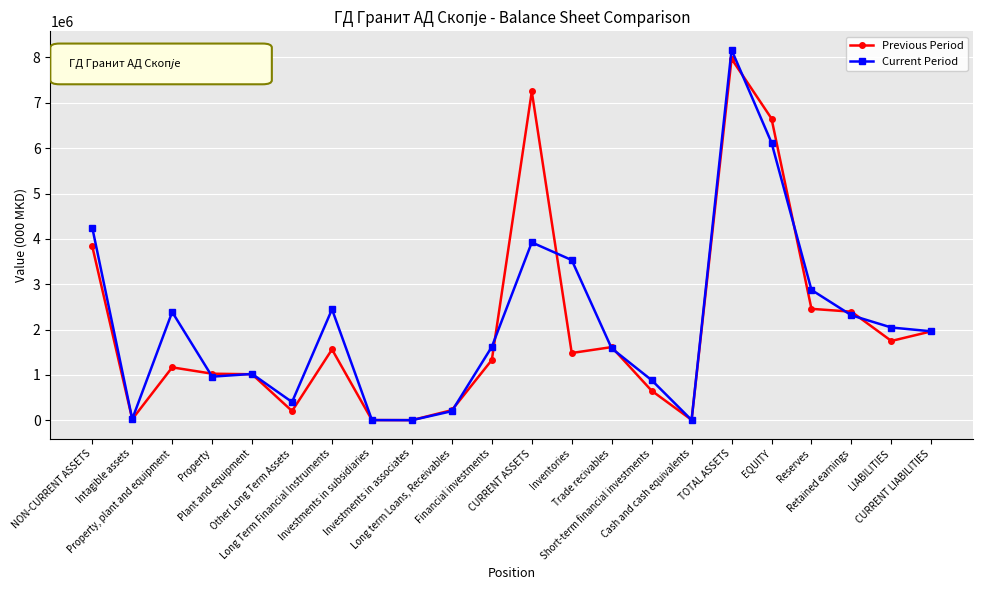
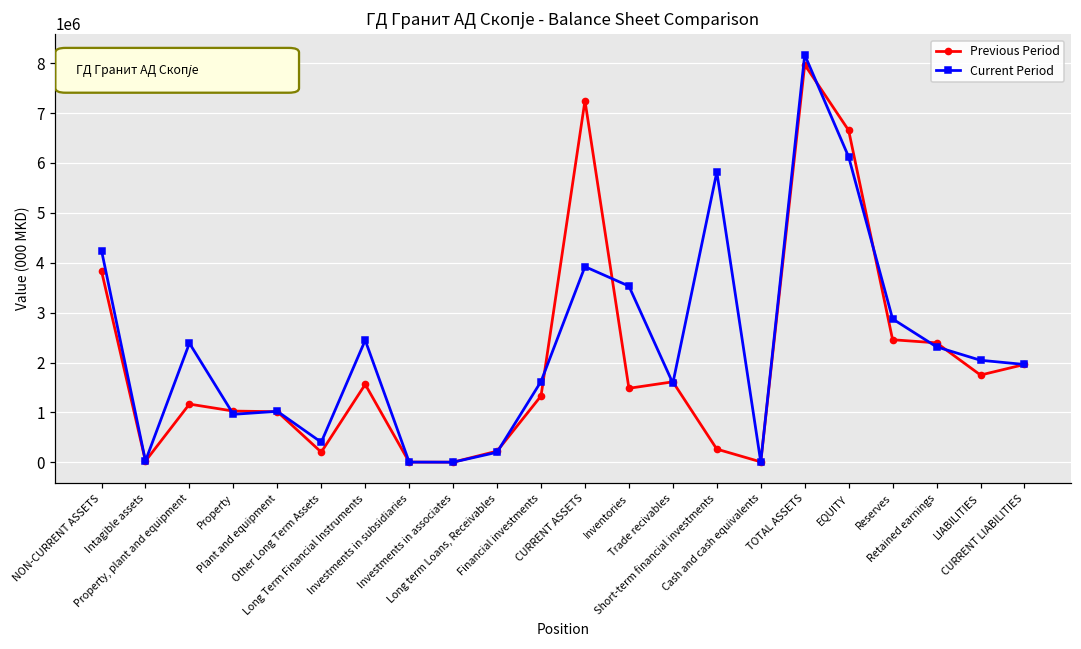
  {
    "Previous Period": {
      "NON-CURRENT ASSETS": 3800000,
      "Property, plant and equipment": 1200000,
      "Property": 1000000,
      "Other Long Term Assets": 200000,
      "Long Term Financial Instruments": 1600000,
      "Financial investments": 1300000,
      "CURRENT ASSETS": 7200000,
      "Inventories": 1500000,
-     "Short-term financial investments": 700000,
+     "Short-term financial investments": 300000,
      "TOTAL ASSETS": 8000000,
      "EQUITY": 6700000,
      "Reserves": 2500000,
      "Retained earnings": 2400000,
      "LIABILITIES": 1700000
    },
    "Current Period": {
      "NON-CURRENT ASSETS": 4200000,
      "Property, plant and equipment": 2400000,
      "Property": 1000000,
      "Other Long Term Assets": 400000,
      "Long Term Financial Instruments": 2400000,
      "Financial investments": 1600000,
      "CURRENT ASSETS": 3900000,
      "Inventories": 3500000,
-     "Short-term financial investments": 900000,
+     "Short-term financial investments": 5800000,
      "TOTAL ASSETS": 8200000,
      "EQUITY": 6100000,
      "Reserves": 2900000,
      "Retained earnings": 2300000,
      "LIABILITIES": 2000000
    }
  }
